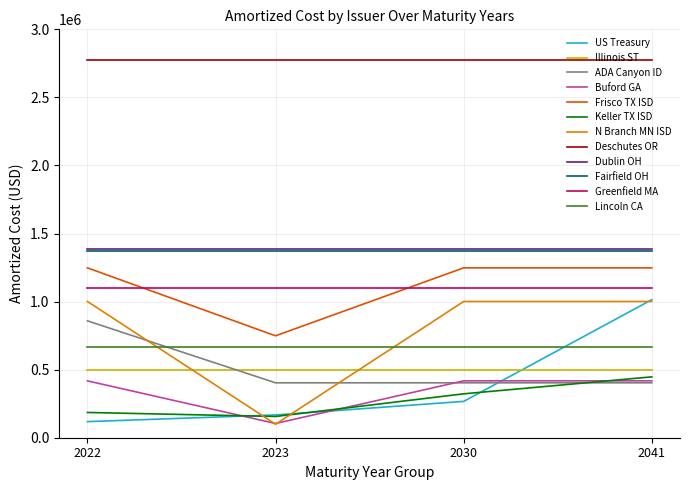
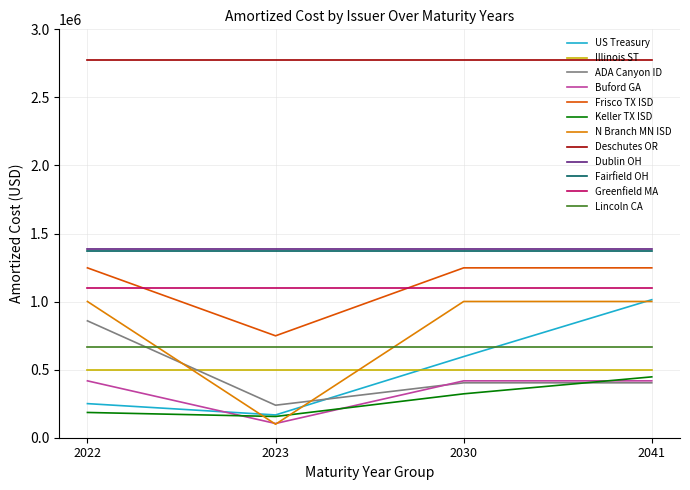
  {
    "US Treasury": {
-     "2022": 120000,
-     "2030": 270000
+     "2022": 250000,
+     "2030": 600000
    },
    "ADA Canyon ID": {
      "2022": 860000,
-     "2023": 400000
+     "2023": 240000
    },
    "Buford GA": {
      "2022": 420000
    },
    "Keller TX ISD": {
      "2022": 190000,
      "2030": 320000,
      "2041": 450000
    },
    "Deschutes OR": {
      "2022": 2780000,
      "2023": 2780000,
      "2030": 2780000,
      "2041": 2780000
    },
    "Greenfield MA": {
      "2022": 1100000,
      "2023": 1100000,
      "2030": 1100000,
      "2041": 1100000
    },
    "Lincoln CA": {
      "2022": 670000,
      "2023": 670000,
      "2030": 670000,
      "2041": 670000
    }
  }
